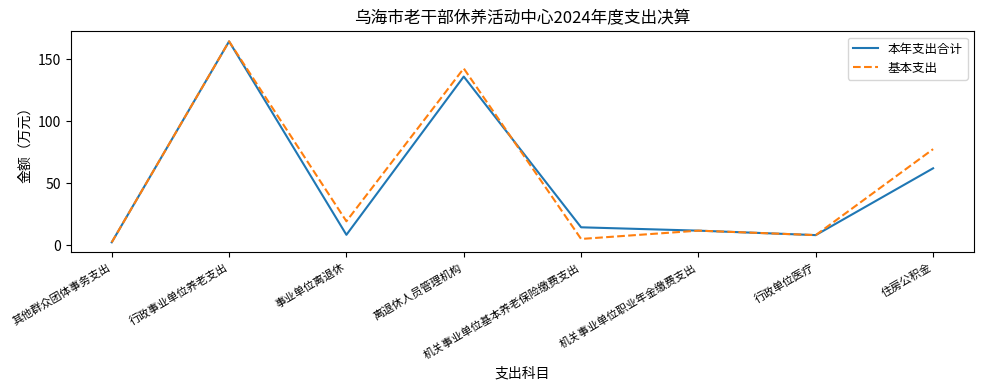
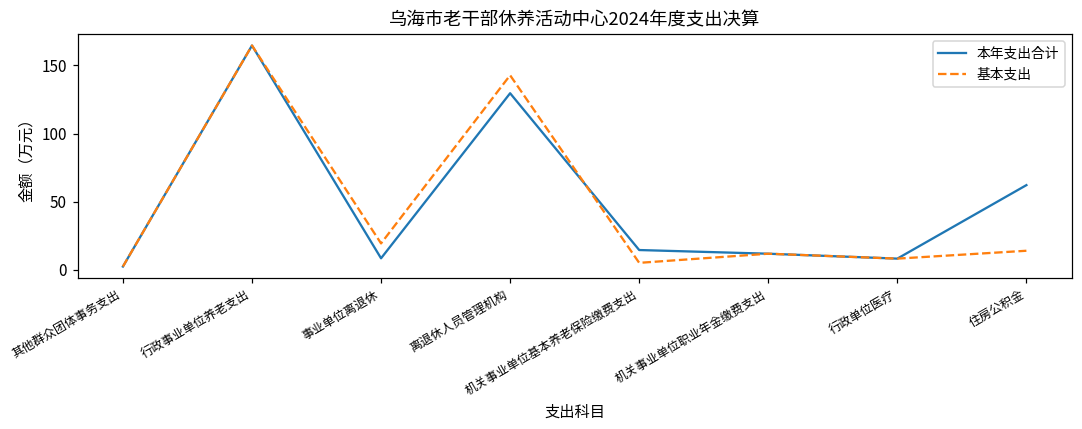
  {
    "本年支出合计": {
      "事业单位离退休": 9,
-     "离退休人员管理机构": 136,
+     "离退休人员管理机构": 130,
      "机关事业单位基本养老保险缴费支出": 15,
      "住房公积金": 62
    },
    "基本支出": {
      "事业单位离退休": 19,
      "离退休人员管理机构": 143,
      "机关事业单位基本养老保险缴费支出": 5,
-     "住房公积金": 78
+     "住房公积金": 14
    }
  }
